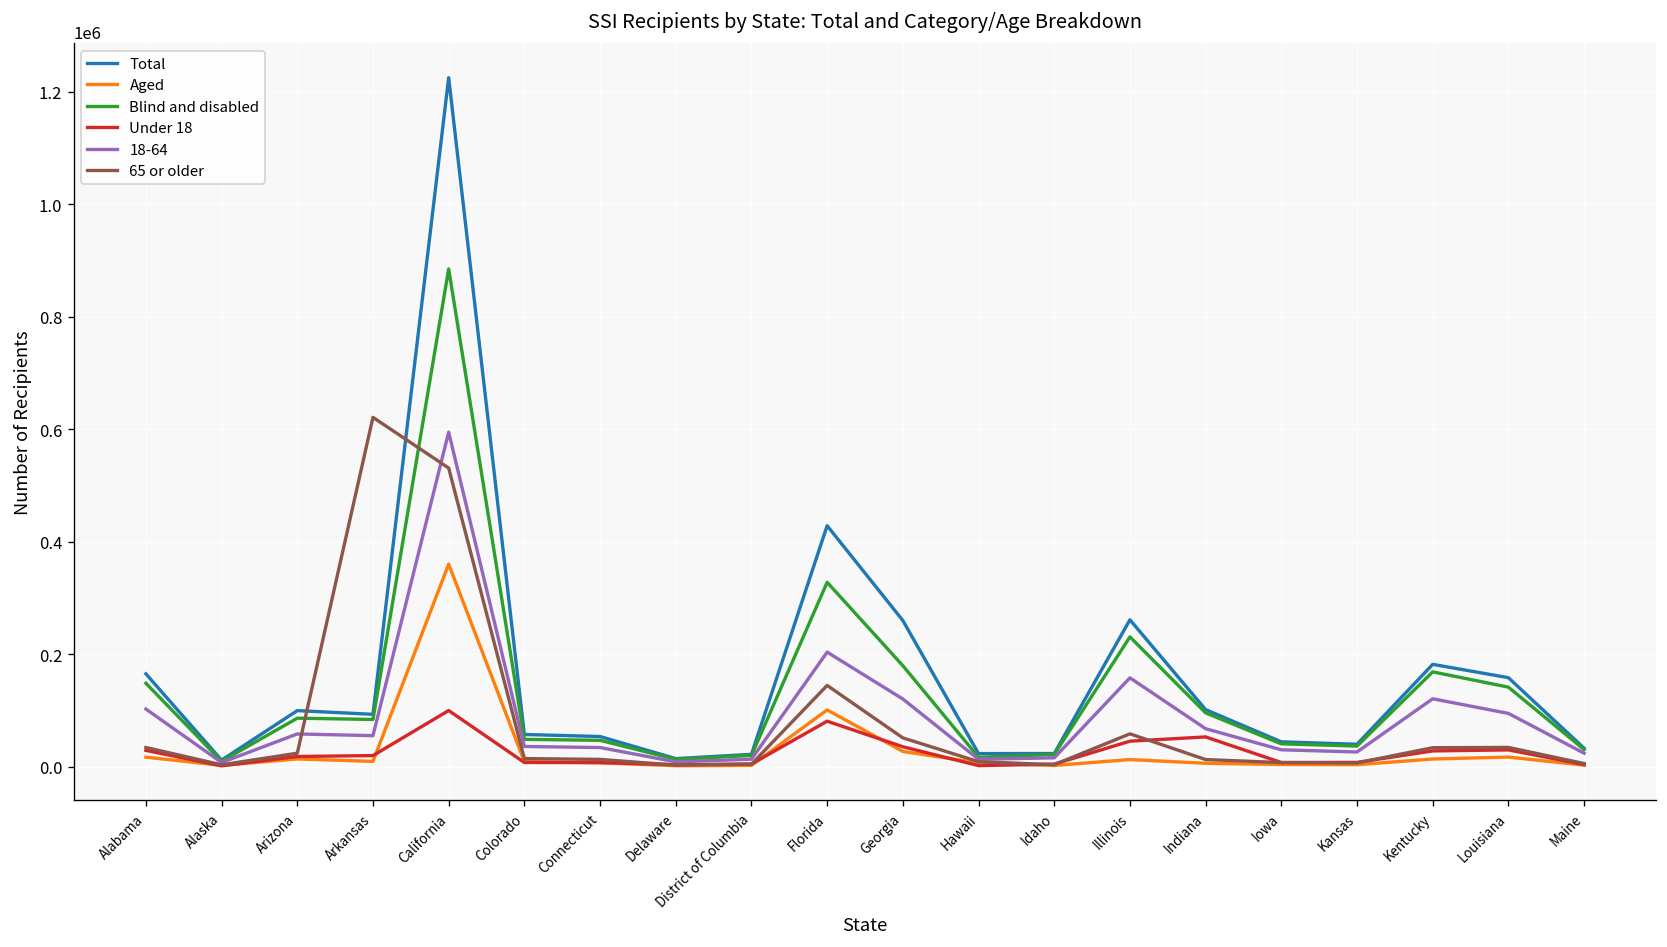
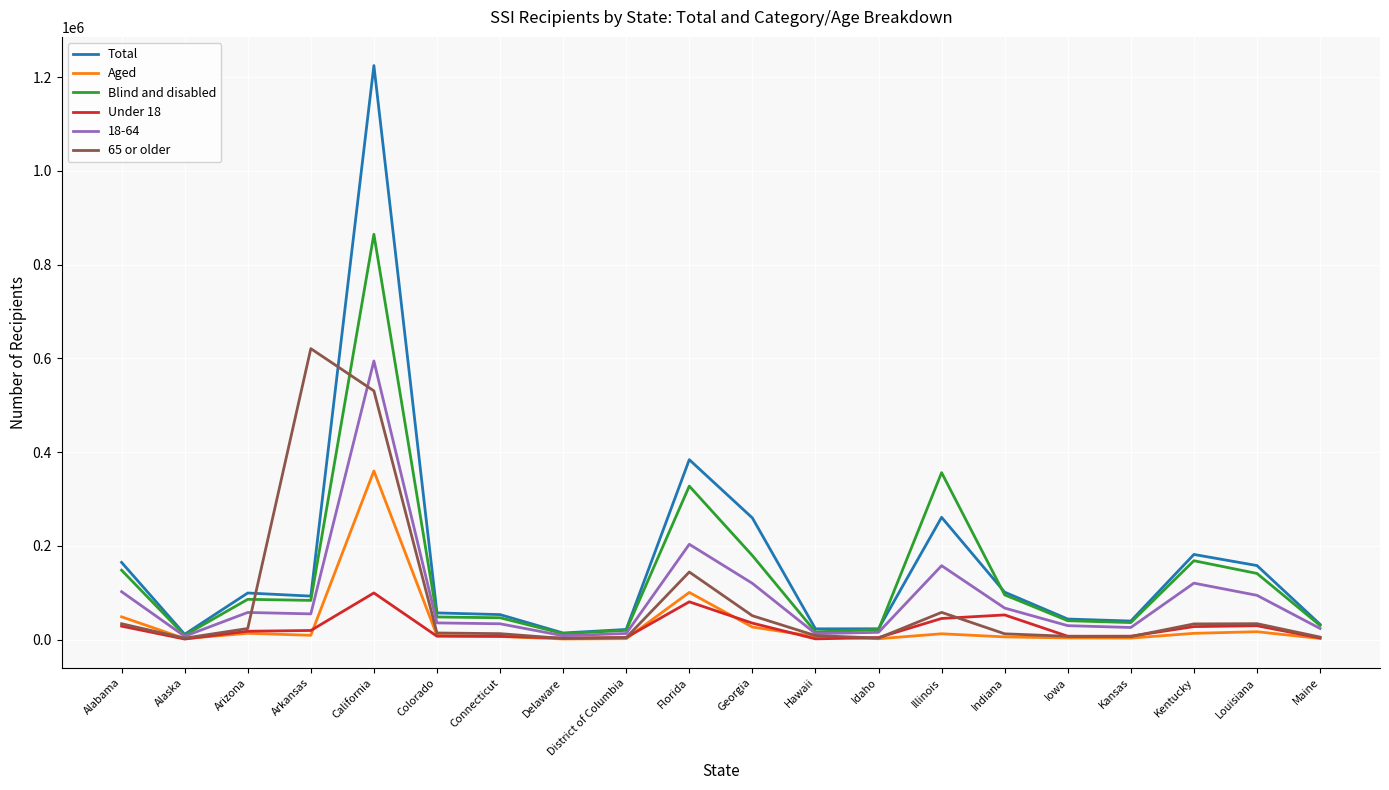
  {
    "Total": {
      "Alabama": 160000,
      "Arizona": 100000,
      "Arkansas": 90000,
      "California": 1220000,
      "Colorado": 60000,
      "Connecticut": 50000,
-     "Florida": 430000,
+     "Florida": 380000,
      "Georgia": 260000,
      "Hawaii": 20000,
      "Illinois": 260000,
      "Indiana": 100000,
      "Kentucky": 180000,
      "Louisiana": 160000
    },
    "Aged": {
-     "Alabama": 20000,
+     "Alabama": 50000,
      "Arkansas": 10000,
      "California": 360000,
      "Florida": 100000,
      "Georgia": 30000,
      "Illinois": 10000,
      "Indiana": 10000,
      "Kentucky": 10000,
      "Louisiana": 20000
    },
    "Blind and disabled": {
      "Alabama": 150000,
      "Arizona": 90000,
      "Arkansas": 80000,
-     "California": 880000,
+     "California": 860000,
      "Colorado": 50000,
      "Connecticut": 50000,
      "Florida": 330000,
      "Georgia": 180000,
-     "Illinois": 230000,
+     "Illinois": 360000,
      "Indiana": 100000,
      "Kentucky": 170000,
      "Louisiana": 140000
    },
    "Under 18": {
      "Arkansas": 20000,
      "California": 100000,
      "Florida": 80000,
      "Georgia": 40000,
      "Illinois": 50000,
      "Indiana": 50000,
      "Kentucky": 30000
    },
    "18-64": {
      "Alabama": 100000,
      "Arizona": 60000,
      "Arkansas": 50000,
      "California": 590000,
      "Colorado": 40000,
      "Connecticut": 30000,
      "District of Columbia": 10000,
      "Florida": 200000,
      "Georgia": 120000,
      "Idaho": 20000,
      "Illinois": 160000,
      "Indiana": 70000,
      "Iowa": 30000,
      "Kansas": 30000,
      "Kentucky": 120000,
      "Louisiana": 90000,
      "Maine": 20000
    },
    "65 or older": {
      "Arizona": 20000,
      "Arkansas": 620000,
      "California": 530000,
      "Connecticut": 10000,
      "Florida": 140000,
      "Georgia": 50000,
      "Illinois": 60000,
      "Indiana": 10000,
      "Kentucky": 30000
    }
  }
